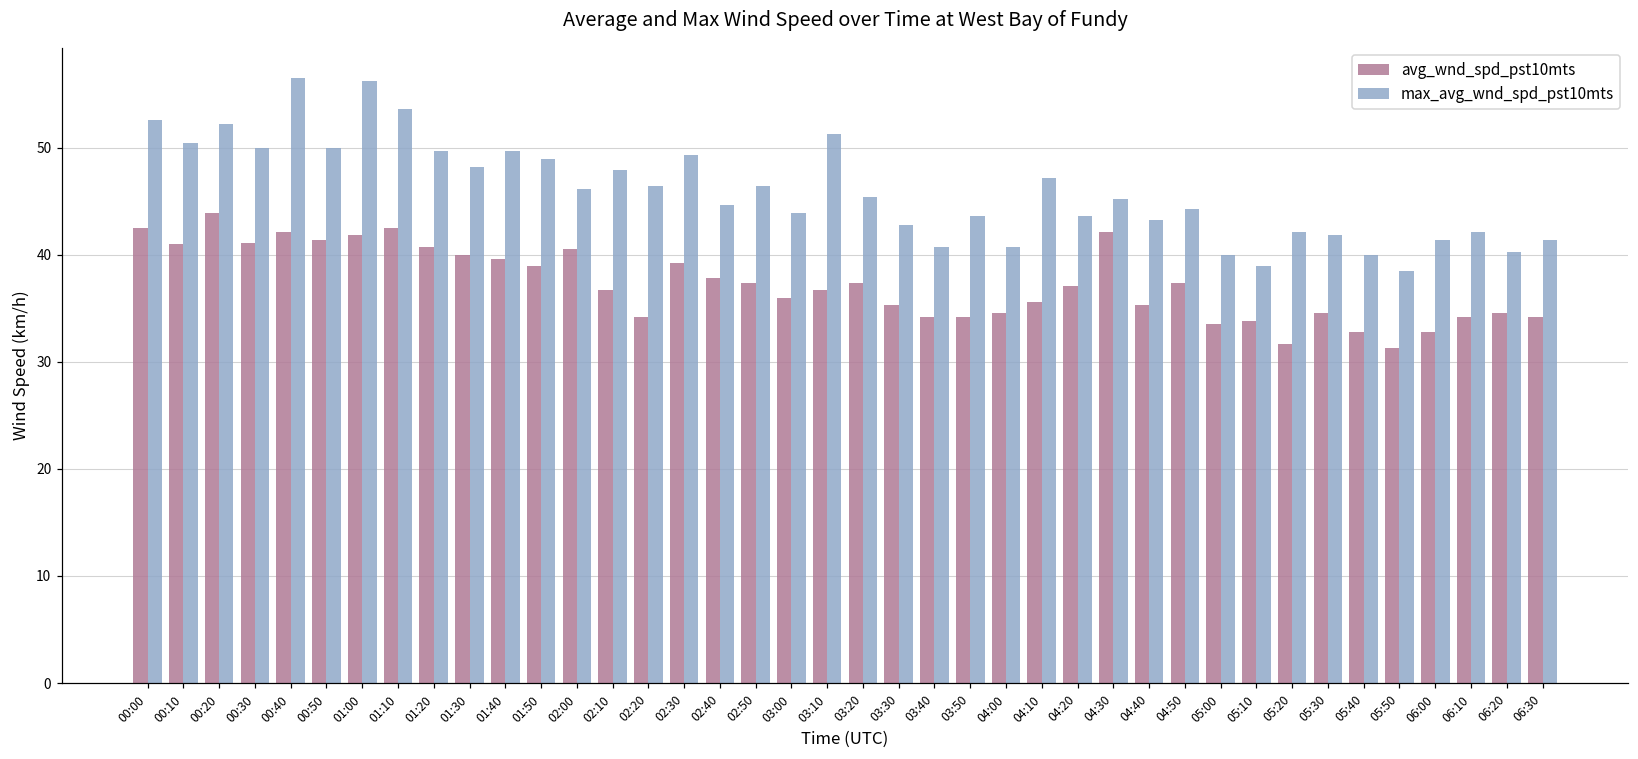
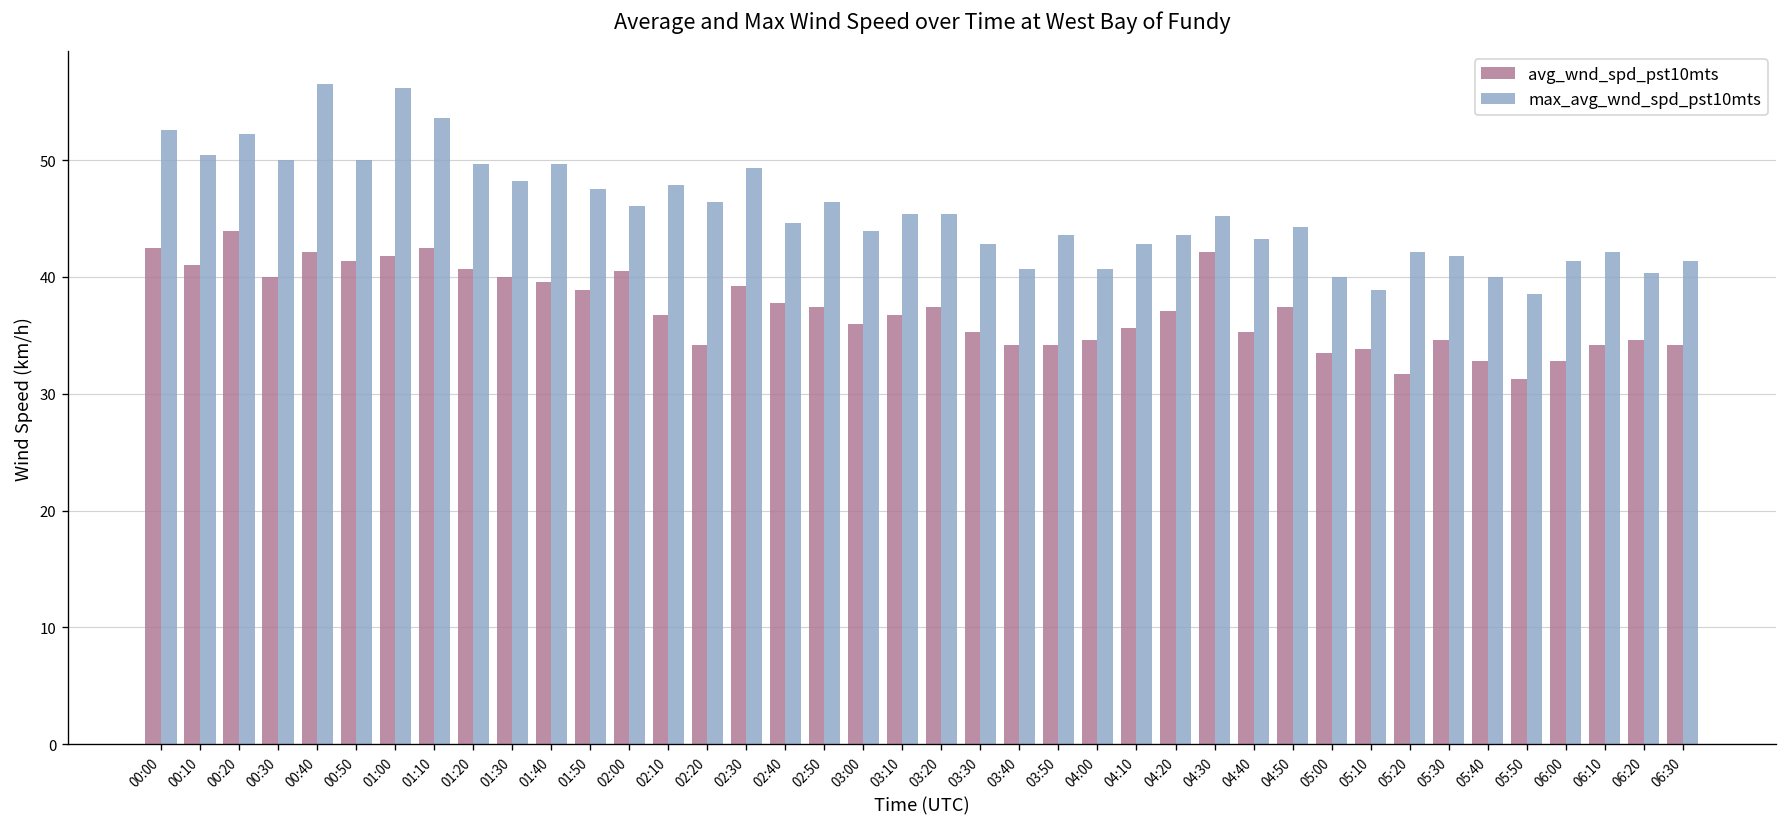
  {
    "avg_wnd_spd_pst10mts": {
      "00:00": 43,
      "00:10": 41,
      "00:20": 44,
-     "00:30": 41,
+     "00:30": 40,
      "00:40": 42,
      "00:50": 41,
      "01:00": 42,
      "01:10": 43,
      "01:20": 41,
      "01:30": 40,
      "01:40": 40,
      "01:50": 39,
      "02:00": 41,
      "02:10": 37,
      "02:20": 34,
      "02:30": 39,
      "02:40": 38,
      "02:50": 37,
      "03:00": 36,
      "03:10": 37,
      "03:20": 37,
      "03:30": 35,
      "03:40": 34,
      "03:50": 34,
      "04:00": 35,
      "04:10": 36,
      "04:20": 37,
      "04:30": 42,
      "04:40": 35,
      "04:50": 37,
      "05:00": 34,
      "05:10": 34,
      "05:20": 32,
      "05:30": 35,
      "05:40": 33,
      "05:50": 31,
      "06:00": 33,
      "06:10": 34,
      "06:20": 35,
      "06:30": 34
    },
    "max_avg_wnd_spd_pst10mts": {
      "00:00": 53,
      "00:10": 50,
      "00:20": 52,
      "00:30": 50,
      "00:40": 57,
      "00:50": 50,
      "01:00": 56,
      "01:10": 54,
      "01:20": 50,
      "01:30": 48,
      "01:40": 50,
-     "01:50": 49,
+     "01:50": 48,
      "02:00": 46,
      "02:10": 48,
      "02:20": 46,
      "02:30": 49,
      "02:40": 45,
      "02:50": 46,
      "03:00": 44,
-     "03:10": 51,
+     "03:10": 45,
      "03:20": 45,
      "03:30": 43,
      "03:40": 41,
      "03:50": 44,
      "04:00": 41,
-     "04:10": 47,
+     "04:10": 43,
      "04:20": 44,
      "04:30": 45,
      "04:40": 43,
      "04:50": 44,
      "05:00": 40,
      "05:10": 39,
      "05:20": 42,
      "05:30": 42,
      "05:40": 40,
      "05:50": 39,
      "06:00": 41,
      "06:10": 42,
      "06:20": 40,
      "06:30": 41
    }
  }
